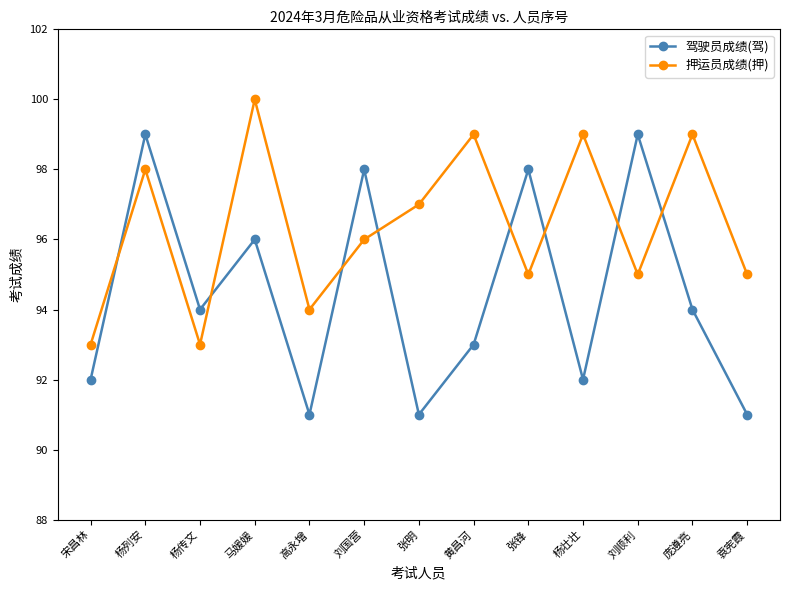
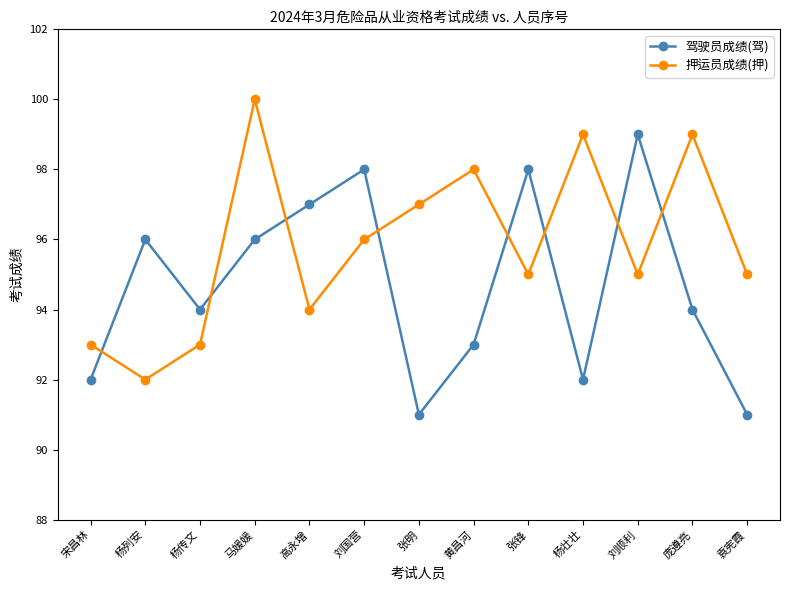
  {
    "驾驶员成绩(驾)": {
      "宋昌林": 92,
-     "杨列安": 99,
+     "杨列安": 96,
      "杨传文": 94,
      "马媛媛": 96,
-     "高永增": 91,
+     "高永增": 97,
      "刘国营": 98,
      "张明": 91,
      "黄昌河": 93,
      "张锋": 98,
      "杨壮壮": 92,
      "刘顺利": 99,
      "庞遵亮": 94,
      "袁宪霞": 91
    },
    "押运员成绩(押)": {
      "宋昌林": 93,
-     "杨列安": 98,
+     "杨列安": 92,
      "杨传文": 93,
      "马媛媛": 100,
      "高永增": 94,
      "刘国营": 96,
      "张明": 97,
-     "黄昌河": 99,
+     "黄昌河": 98,
      "张锋": 95,
      "杨壮壮": 99,
      "刘顺利": 95,
      "庞遵亮": 99,
      "袁宪霞": 95
    }
  }
